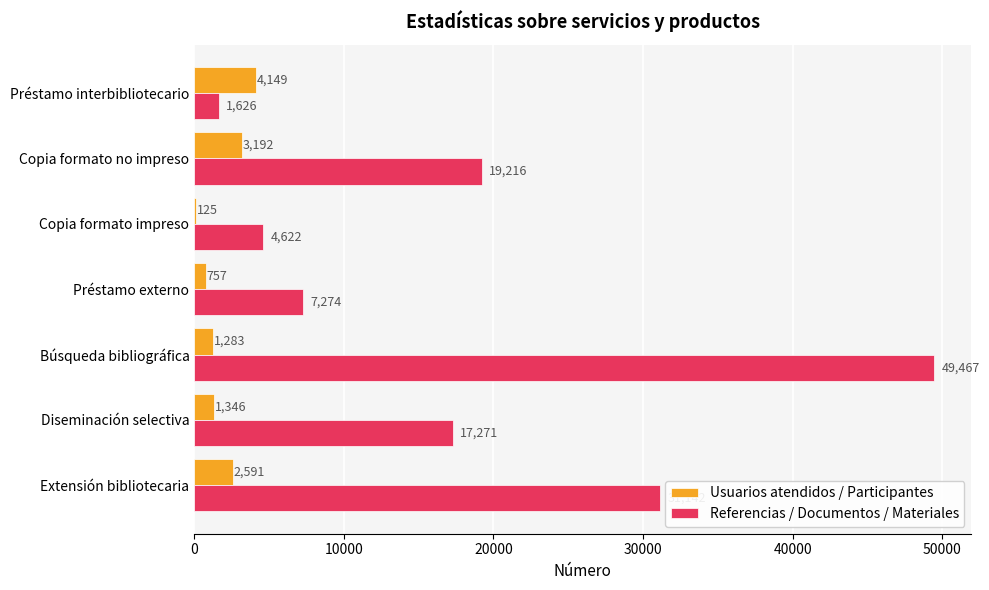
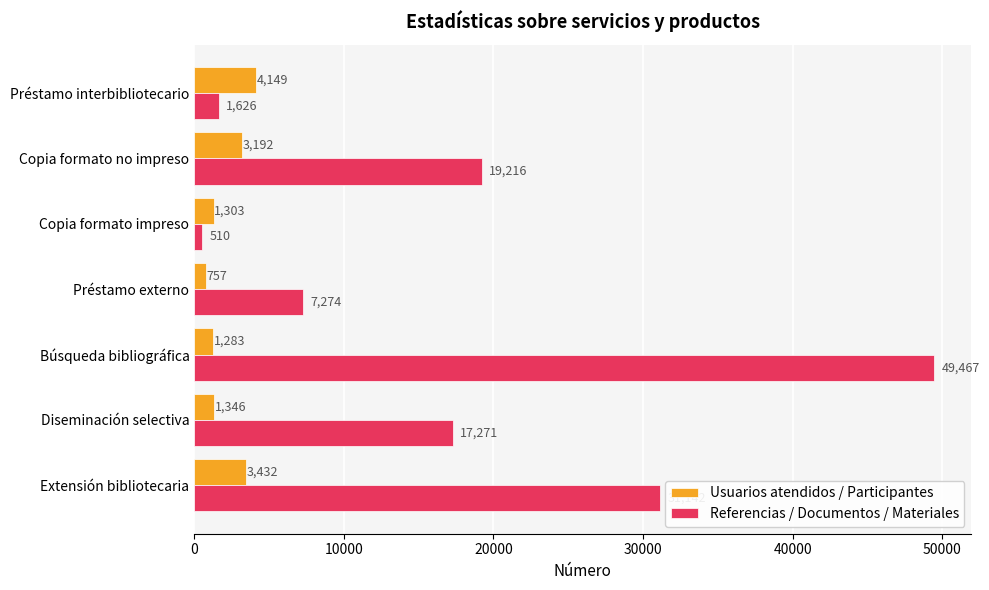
  {
    "Usuarios atendidos / Participantes": {
      "Préstamo interbibliotecario": "4,149",
      "Copia formato no impreso": "3,192",
-     "Copia formato impreso": "125",
+     "Copia formato impreso": "1,303",
      "Préstamo externo": "757",
      "Búsqueda bibliográfica": "1,283",
      "Diseminación selectiva": "1,346",
-     "Extensión bibliotecaria": "2,591"
+     "Extensión bibliotecaria": "3,432"
    },
    "Referencias / Documentos / Materiales": {
      "Préstamo interbibliotecario": "1,626",
      "Copia formato no impreso": "19,216",
-     "Copia formato impreso": "4,622",
+     "Copia formato impreso": "510",
      "Préstamo externo": "7,274",
      "Búsqueda bibliográfica": "49,467",
      "Diseminación selectiva": "17,271"
    }
  }
